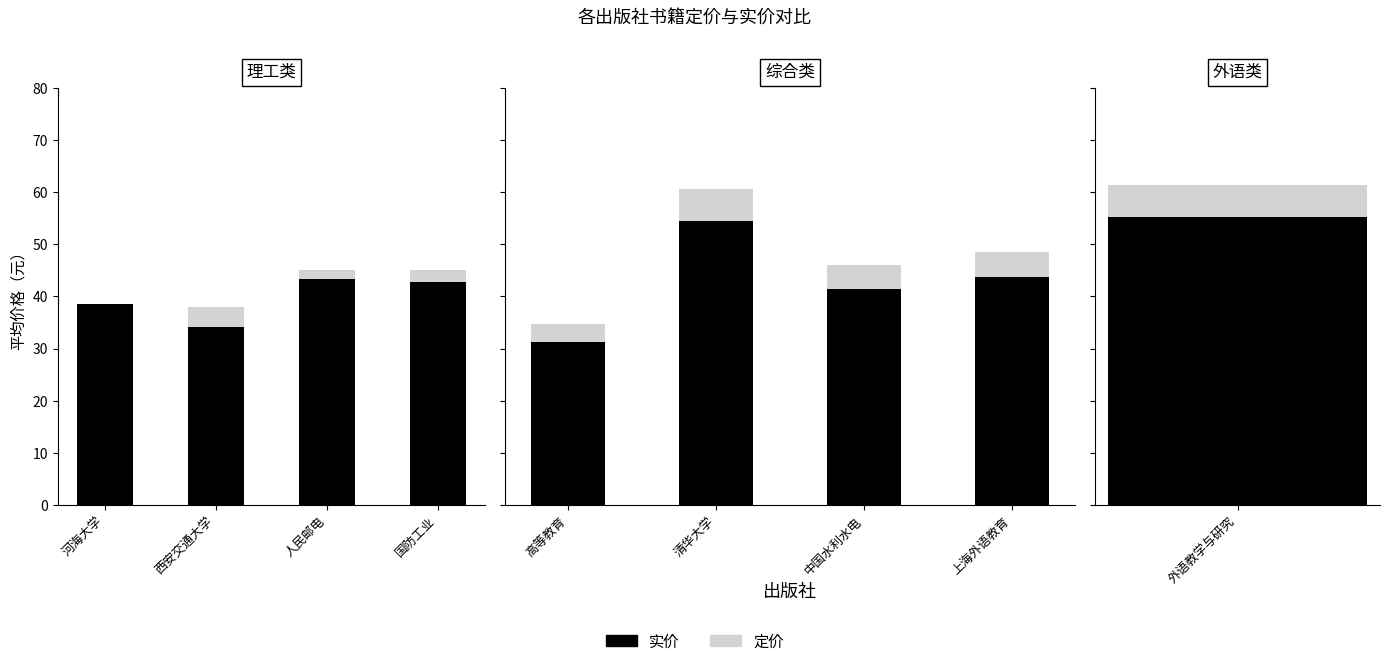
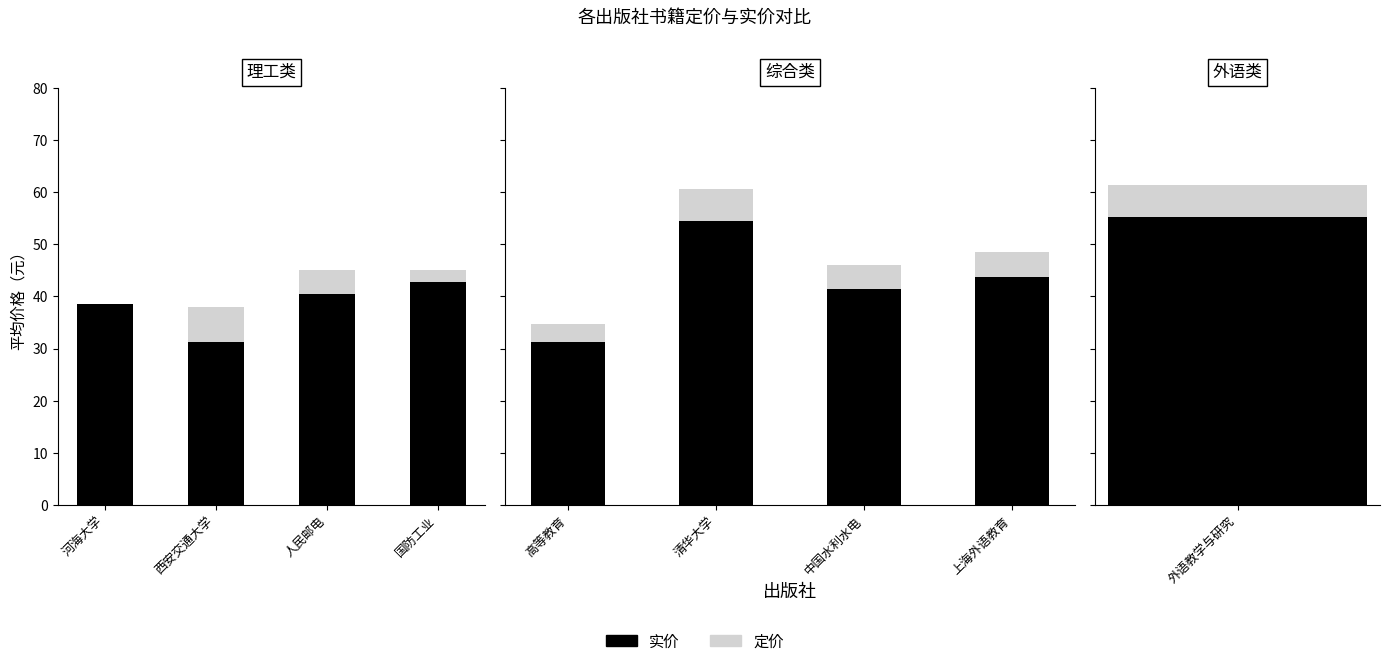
  {
    "理工类": {
      "定价": {
        "西安交通大学": 38,
        "人民邮电": 45,
        "国防工业": 45
      },
      "实价": {
        "河海大学": 39,
-       "西安交通大学": 34,
-       "人民邮电": 43
+       "西安交通大学": 31,
+       "人民邮电": 41
      }
    }
  }
